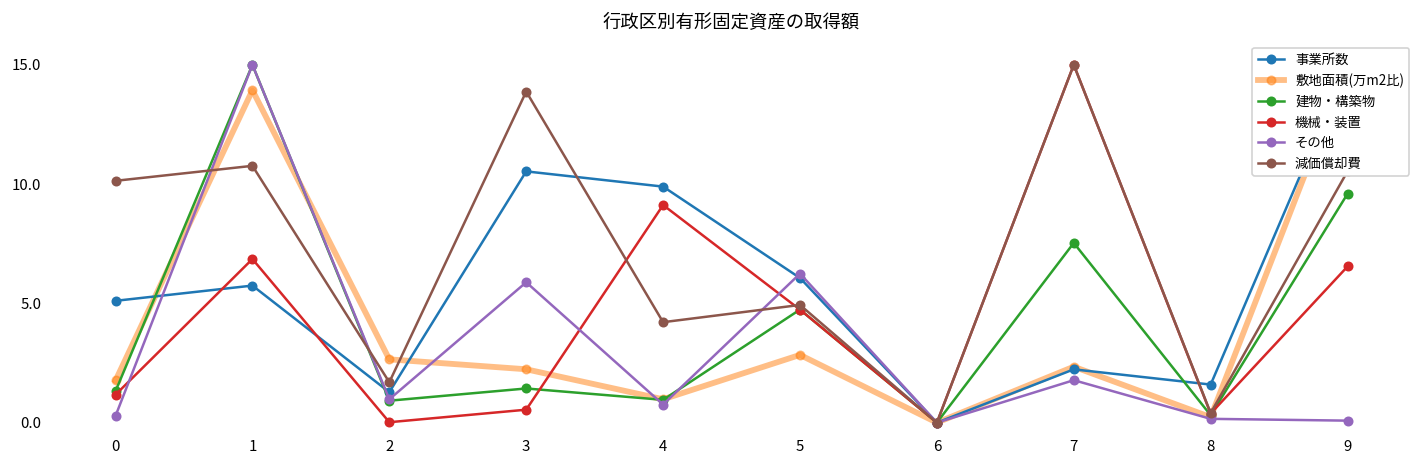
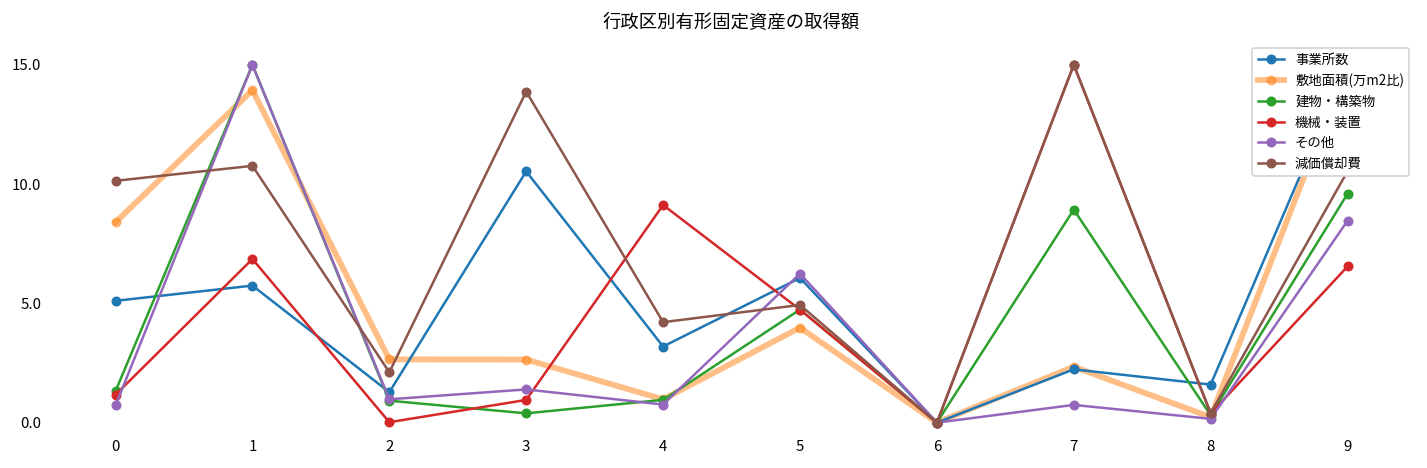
  {
    "事業所数": {
      "0": 5.1,
      "1": 5.7,
      "2": 1.3,
      "3": 10.5,
-     "4": 9.9,
+     "4": 3.2,
      "5": 6.1,
      "8": 1.6
    },
    "敷地面積(万m2比)": {
-     "0": 1.8,
+     "0": 8.4,
      "1": 13.9,
      "2": 2.7,
-     "3": 2.2,
-     "5": 2.8
+     "3": 2.6,
+     "5": 4.0
    },
    "建物・構築物": {
      "0": 1.3,
-     "3": 1.4,
-     "7": 7.5,
+     "3": 0.4,
+     "7": 8.9,
      "9": 9.6
    },
    "機械・装置": {
      "0": 1.2,
      "1": 6.9,
      "2": 0.0,
-     "3": 0.5,
+     "3": 1.0,
      "4": 9.1,
      "9": 6.5
    },
    "その他": {
-     "0": 0.3,
-     "3": 5.9,
+     "0": 0.7,
+     "3": 1.4,
      "4": 0.8,
      "5": 6.2,
-     "7": 1.8,
-     "9": 0.1
+     "7": 0.7,
+     "9": 8.5
    },
    "減価償却費": {
      "0": 10.1,
      "1": 10.8,
-     "2": 1.7,
+     "2": 2.1,
      "3": 13.9,
      "4": 4.2,
      "5": 4.9,
      "9": 10.5
    }
  }
